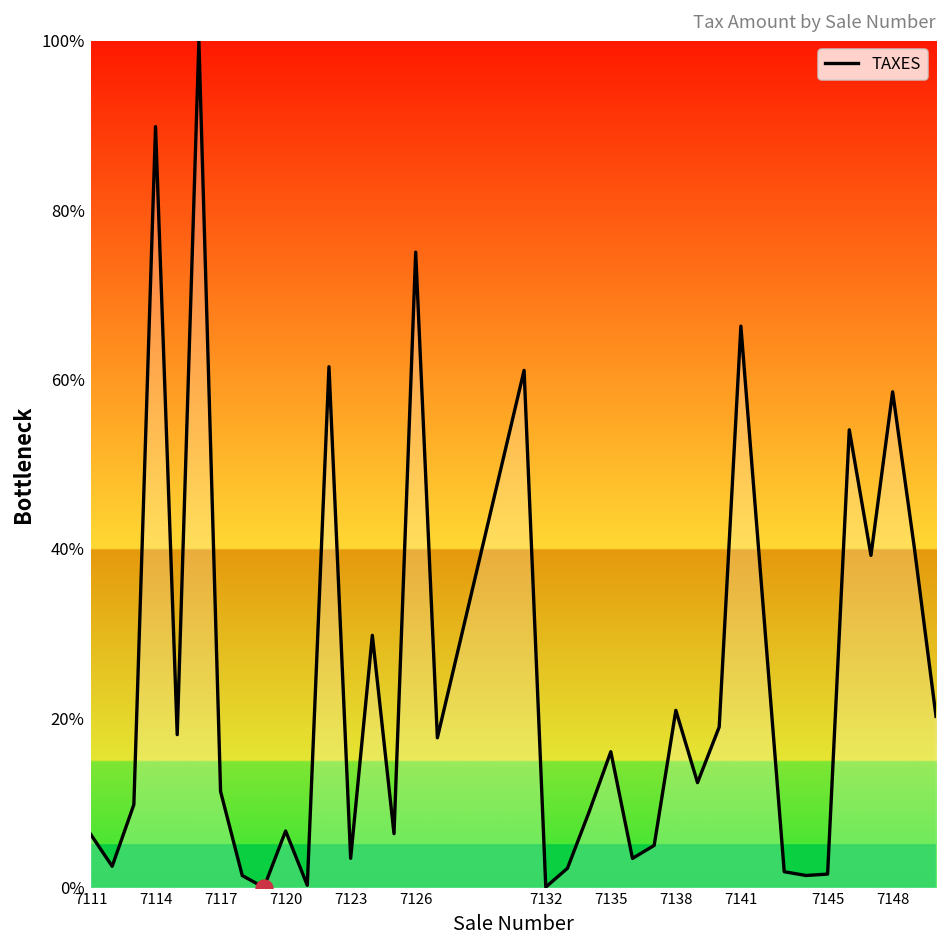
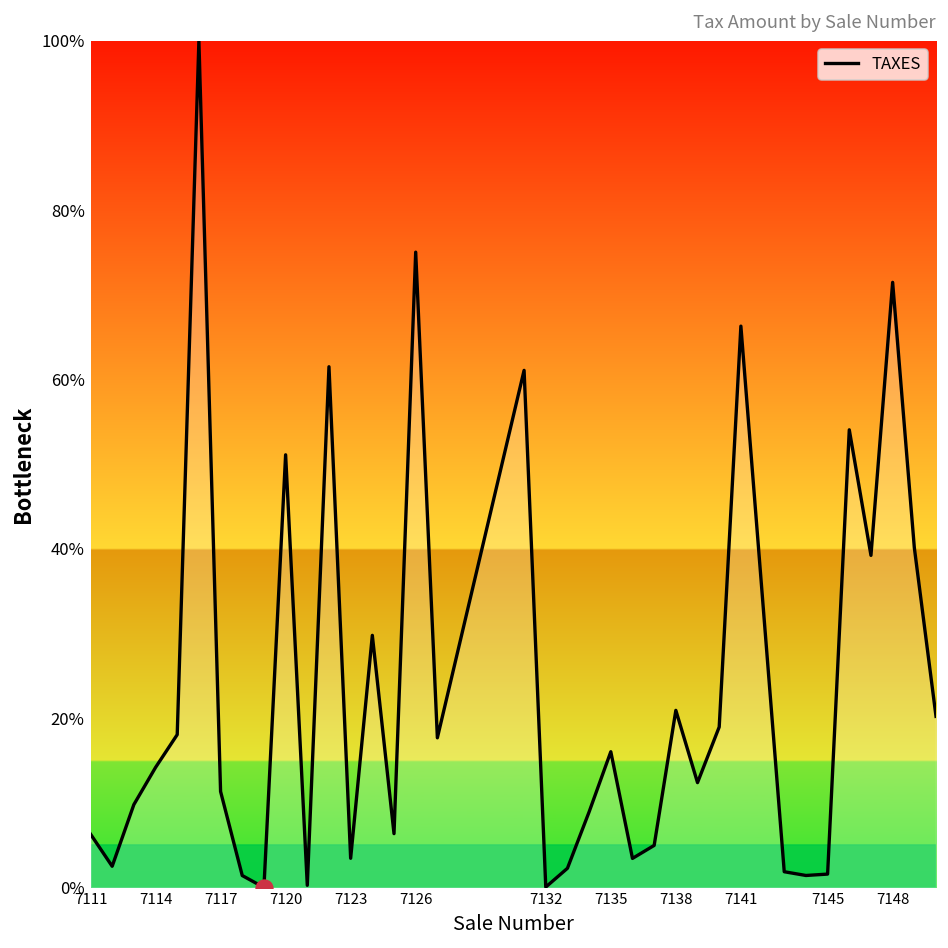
  {
    "TAXES": {
      "7111": "6%",
-     "7114": "90%",
+     "7114": "14%",
      "7117": "11%",
-     "7120": "7%",
+     "7120": "51%",
      "7126": "75%",
      "7135": "16%",
      "7138": "21%",
      "7141": "66%",
-     "7148": "59%"
+     "7148": "71%"
    }
  }
